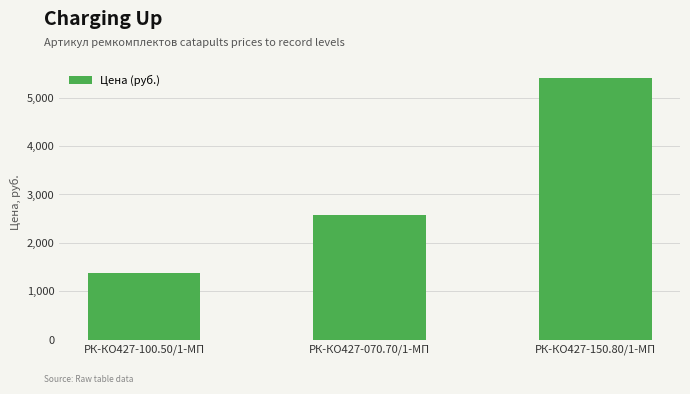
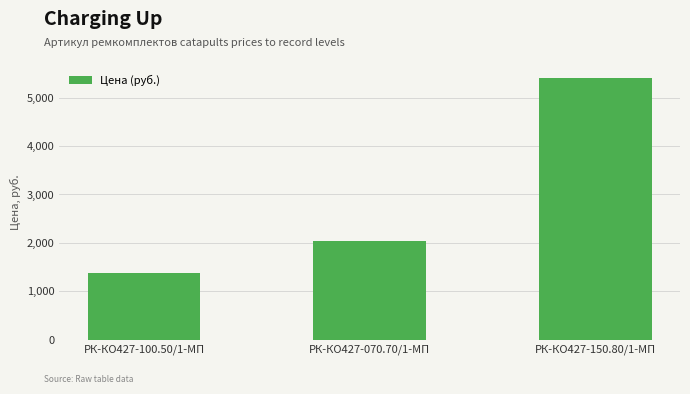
  {
    "РК-КО427-100.50/1-МП": "1,400",
-   "РК-КО427-070.70/1-МП": "2,600",
+   "РК-КО427-070.70/1-МП": "2,000",
    "РК-КО427-150.80/1-МП": "5,400"
  }
